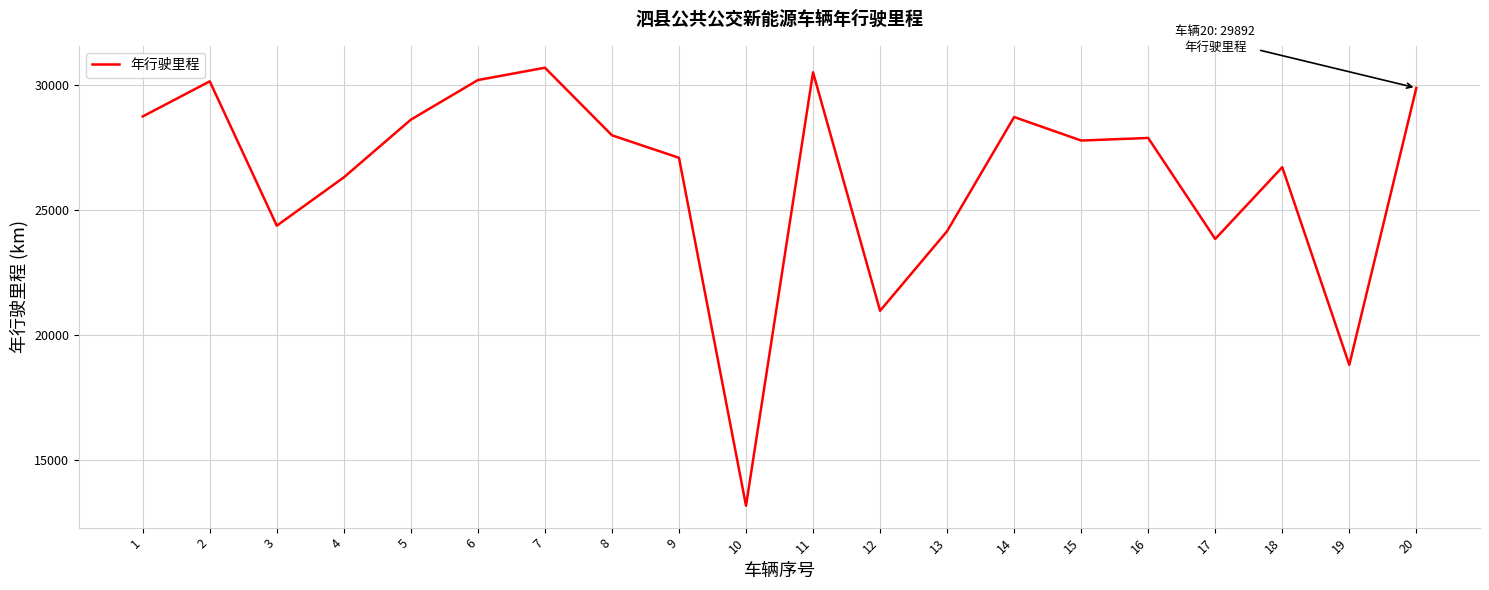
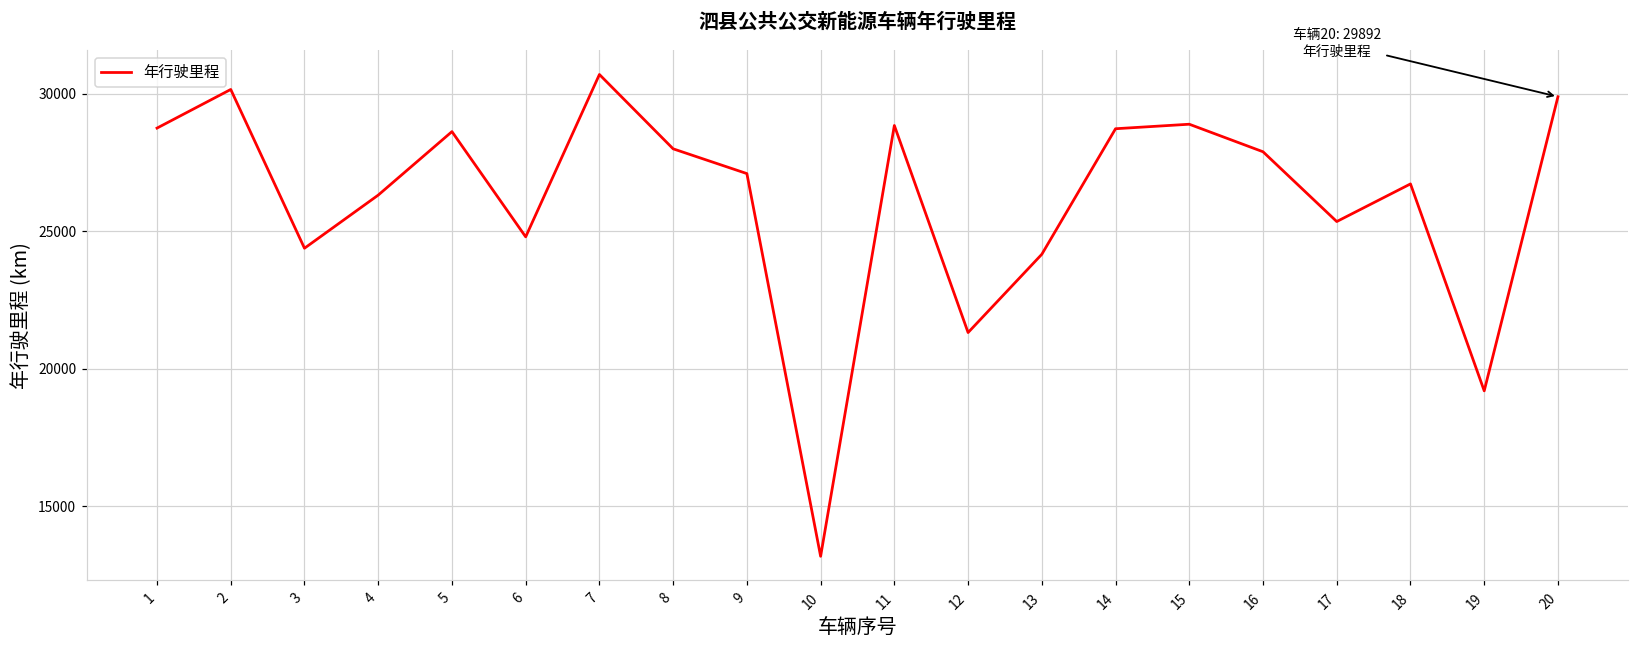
  {
    "1": 28800,
    "2": 30200,
    "3": 24400,
    "4": 26300,
    "5": 28600,
-   "6": 30200,
+   "6": 24800,
    "7": 30700,
    "8": 28000,
    "9": 27100,
    "10": 13200,
-   "11": 30500,
-   "12": 21000,
+   "11": 28800,
+   "12": 21300,
    "13": 24200,
    "14": 28700,
-   "15": 27800,
+   "15": 28900,
    "16": 27900,
-   "17": 23800,
+   "17": 25400,
    "18": 26700,
-   "19": 18800
+   "19": 19200
  }
